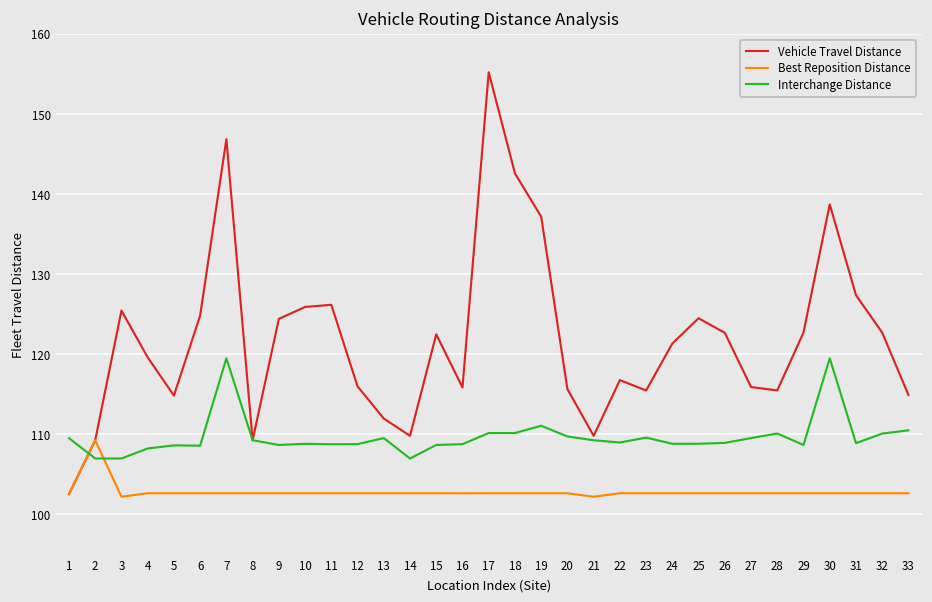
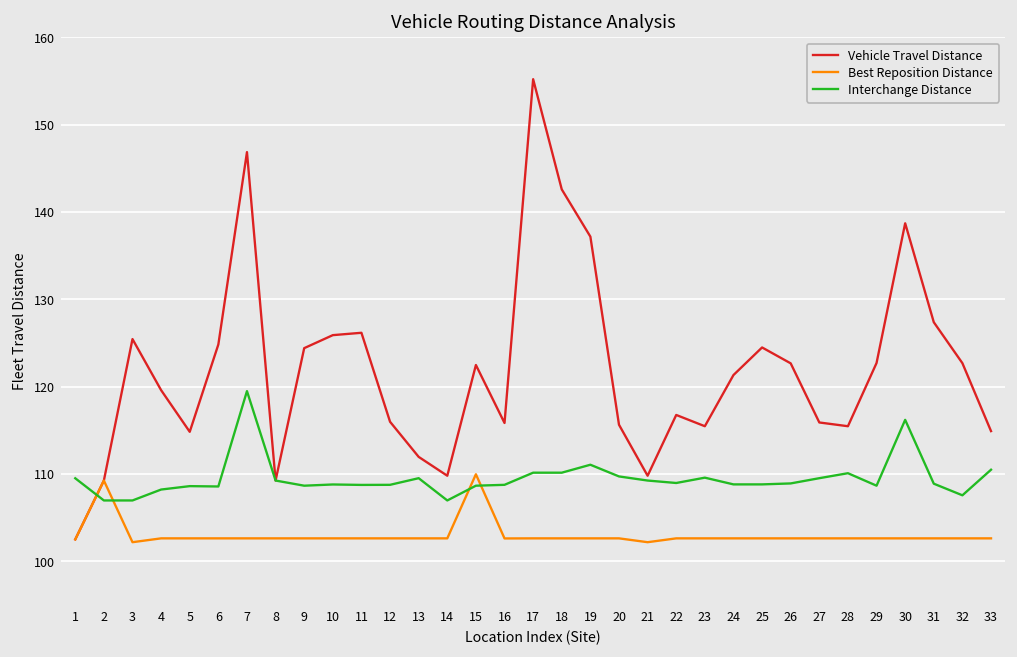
  {
    "Vehicle Travel Distance": {
      "3": 125,
      "4": 120,
      "5": 115,
      "6": 125,
      "7": 147,
      "9": 124,
      "10": 126,
      "11": 126,
      "12": 116,
      "13": 112,
      "14": 110,
      "15": 122,
      "16": 116,
      "17": 155,
      "18": 143,
      "19": 137,
      "20": 116,
      "21": 110,
      "22": 117,
      "23": 115,
      "24": 121,
      "25": 124,
      "26": 123,
      "27": 116,
      "28": 115,
      "29": 123,
      "30": 139,
      "31": 127,
      "32": 123,
      "33": 115
    },
    "Best Reposition Distance": {
      "3": 102,
      "4": 103,
      "5": 103,
      "6": 103,
      "7": 103,
      "8": 103,
      "9": 103,
      "10": 103,
      "11": 103,
      "12": 103,
      "13": 103,
      "14": 103,
-     "15": 103,
+     "15": 110,
      "16": 103,
      "17": 103,
      "18": 103,
      "19": 103,
      "20": 103,
      "21": 102,
      "22": 103,
      "23": 103,
      "24": 103,
      "25": 103,
      "26": 103,
      "27": 103,
      "28": 103,
      "29": 103,
      "30": 103,
      "31": 103,
      "32": 103,
      "33": 103
    },
    "Interchange Distance": {
      "1": 110,
      "2": 107,
      "3": 107,
      "4": 108,
      "5": 109,
      "6": 109,
      "7": 119,
      "9": 109,
      "10": 109,
      "11": 109,
      "12": 109,
      "13": 110,
      "14": 107,
      "15": 109,
      "16": 109,
      "17": 110,
      "18": 110,
      "19": 111,
      "20": 110,
      "21": 109,
      "22": 109,
      "23": 110,
      "24": 109,
      "25": 109,
      "26": 109,
      "27": 110,
      "28": 110,
      "29": 109,
-     "30": 119,
+     "30": 116,
      "31": 109,
-     "32": 110,
+     "32": 108,
      "33": 110
    }
  }
